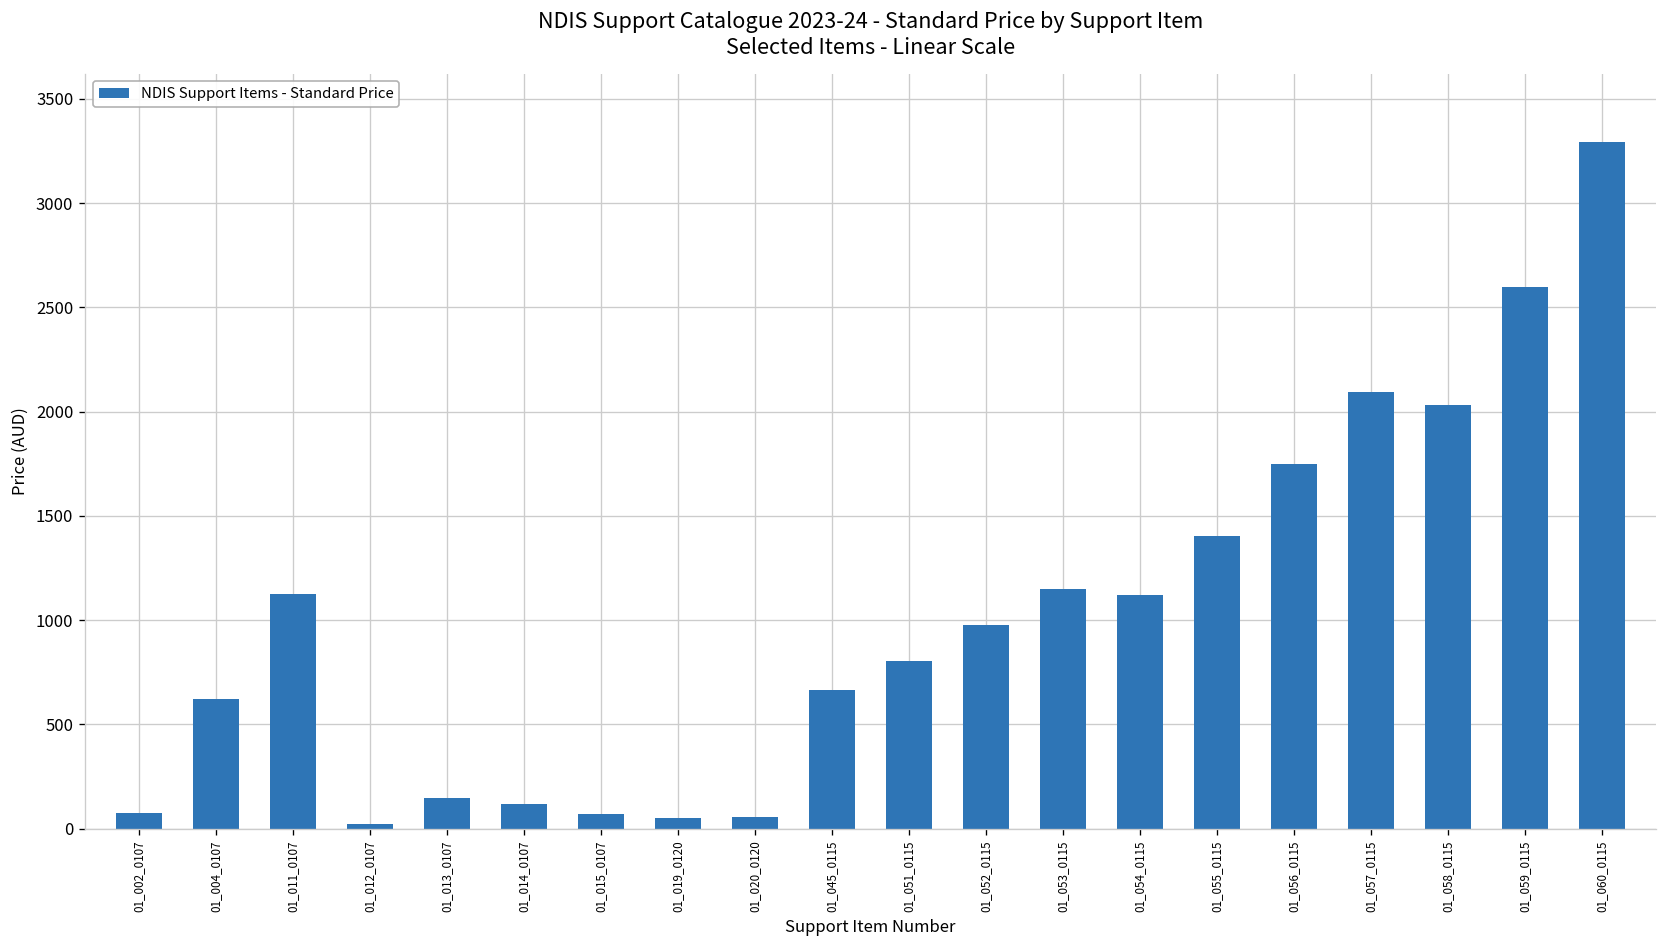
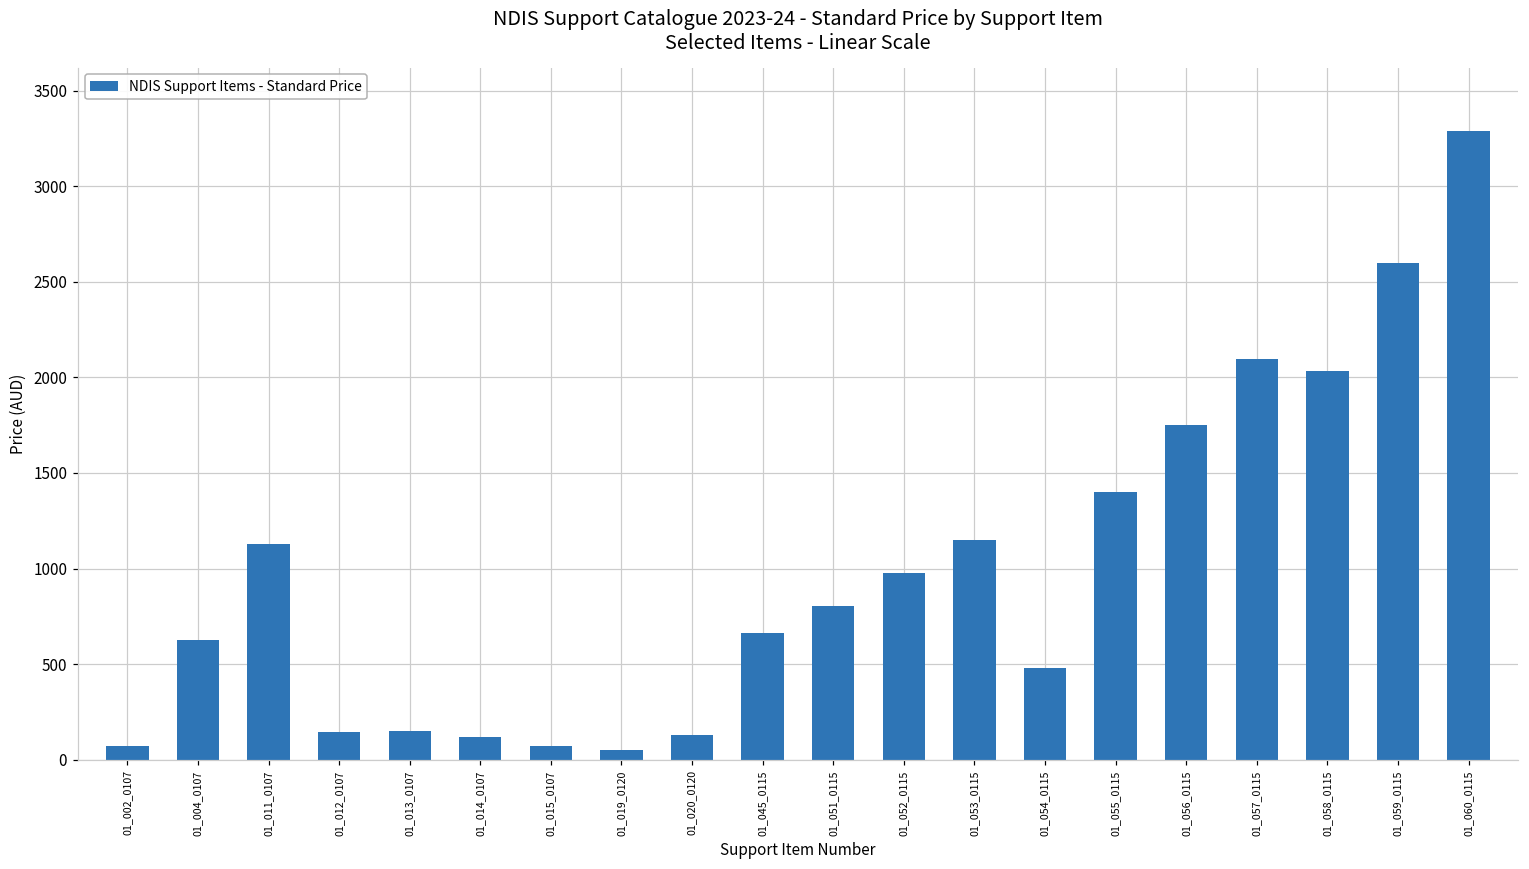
  {
    "01_002_0107": 70,
    "01_004_0107": 620,
    "01_011_0107": 1130,
-   "01_012_0107": 20,
+   "01_012_0107": 150,
    "01_013_0107": 150,
    "01_014_0107": 120,
    "01_015_0107": 70,
    "01_019_0120": 50,
-   "01_020_0120": 50,
+   "01_020_0120": 130,
    "01_045_0115": 660,
    "01_051_0115": 800,
    "01_052_0115": 980,
    "01_053_0115": 1150,
-   "01_054_0115": 1120,
+   "01_054_0115": 480,
    "01_055_0115": 1400,
    "01_056_0115": 1750,
    "01_057_0115": 2090,
    "01_058_0115": 2030,
    "01_059_0115": 2600,
    "01_060_0115": 3290
  }
